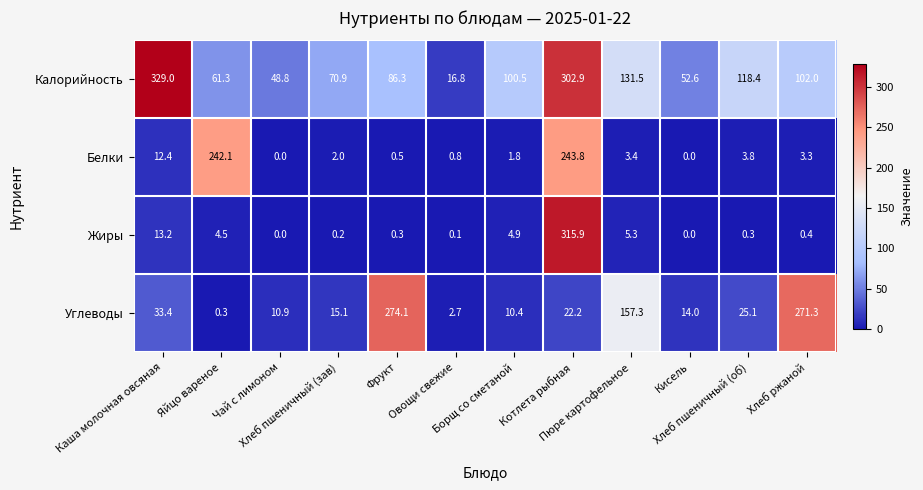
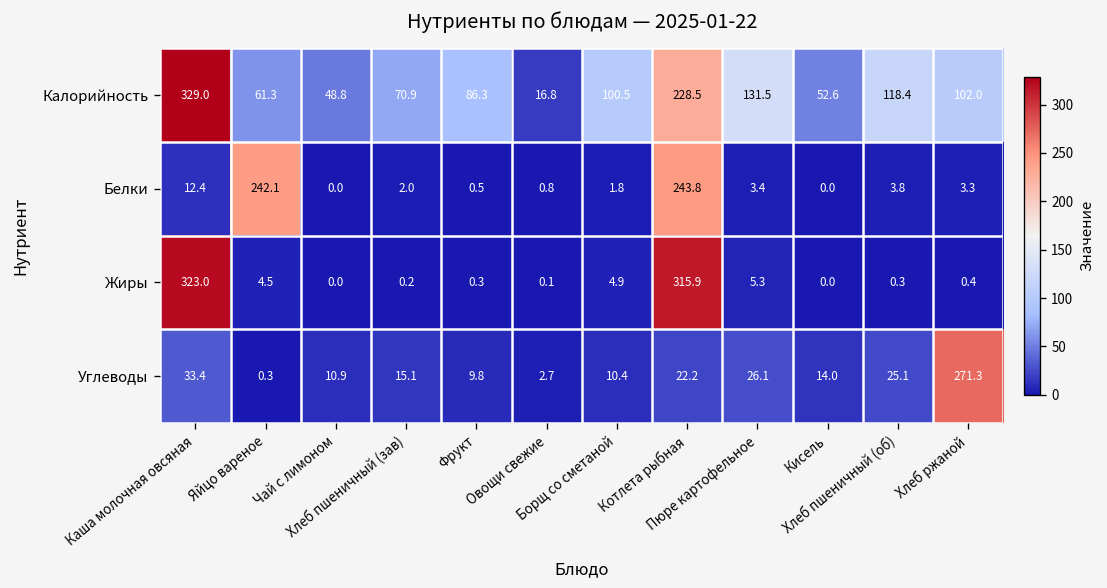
  {
    "Калорийность": {
      "Каша молочная овсяная": 329.0,
      "Яйцо вареное": 61.3,
      "Чай с лимоном": 48.8,
      "Хлеб пшеничный (зав)": 70.9,
      "Фрукт": 86.3,
      "Овощи свежие": 16.8,
      "Борщ со сметаной": 100.5,
-     "Котлета рыбная": 302.9,
+     "Котлета рыбная": 228.5,
      "Пюре картофельное": 131.5,
      "Кисель": 52.6,
      "Хлеб пшеничный (об)": 118.4,
      "Хлеб ржаной": 102.0
    },
    "Белки": {
      "Каша молочная овсяная": 12.4,
      "Яйцо вареное": 242.1,
      "Чай с лимоном": 0.0,
      "Хлеб пшеничный (зав)": 2.0,
      "Фрукт": 0.5,
      "Овощи свежие": 0.8,
      "Борщ со сметаной": 1.8,
      "Котлета рыбная": 243.8,
      "Пюре картофельное": 3.4,
      "Кисель": 0.0,
      "Хлеб пшеничный (об)": 3.8,
      "Хлеб ржаной": 3.3
    },
    "Жиры": {
-     "Каша молочная овсяная": 13.2,
+     "Каша молочная овсяная": 323.0,
      "Яйцо вареное": 4.5,
      "Чай с лимоном": 0.0,
      "Хлеб пшеничный (зав)": 0.2,
      "Фрукт": 0.3,
      "Овощи свежие": 0.1,
      "Борщ со сметаной": 4.9,
      "Котлета рыбная": 315.9,
      "Пюре картофельное": 5.3,
      "Кисель": 0.0,
      "Хлеб пшеничный (об)": 0.3,
      "Хлеб ржаной": 0.4
    },
    "Углеводы": {
      "Каша молочная овсяная": 33.4,
      "Яйцо вареное": 0.3,
      "Чай с лимоном": 10.9,
      "Хлеб пшеничный (зав)": 15.1,
-     "Фрукт": 274.1,
+     "Фрукт": 9.8,
      "Овощи свежие": 2.7,
      "Борщ со сметаной": 10.4,
      "Котлета рыбная": 22.2,
-     "Пюре картофельное": 157.3,
+     "Пюре картофельное": 26.1,
      "Кисель": 14.0,
      "Хлеб пшеничный (об)": 25.1,
      "Хлеб ржаной": 271.3
    }
  }
